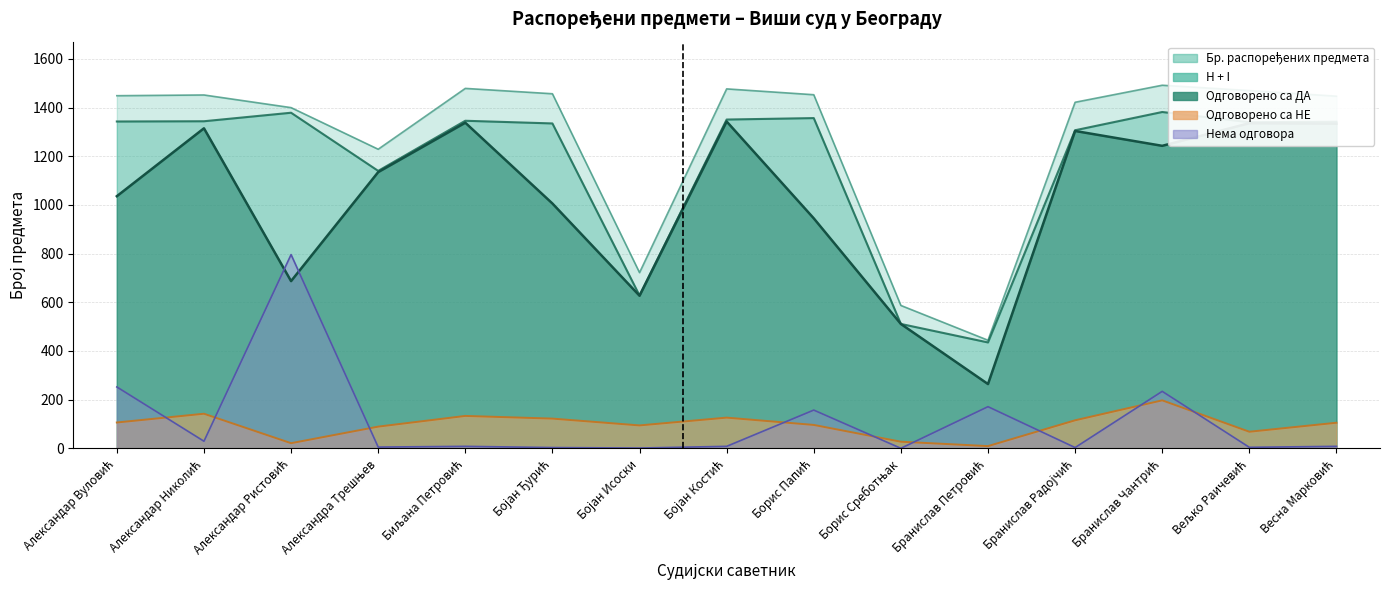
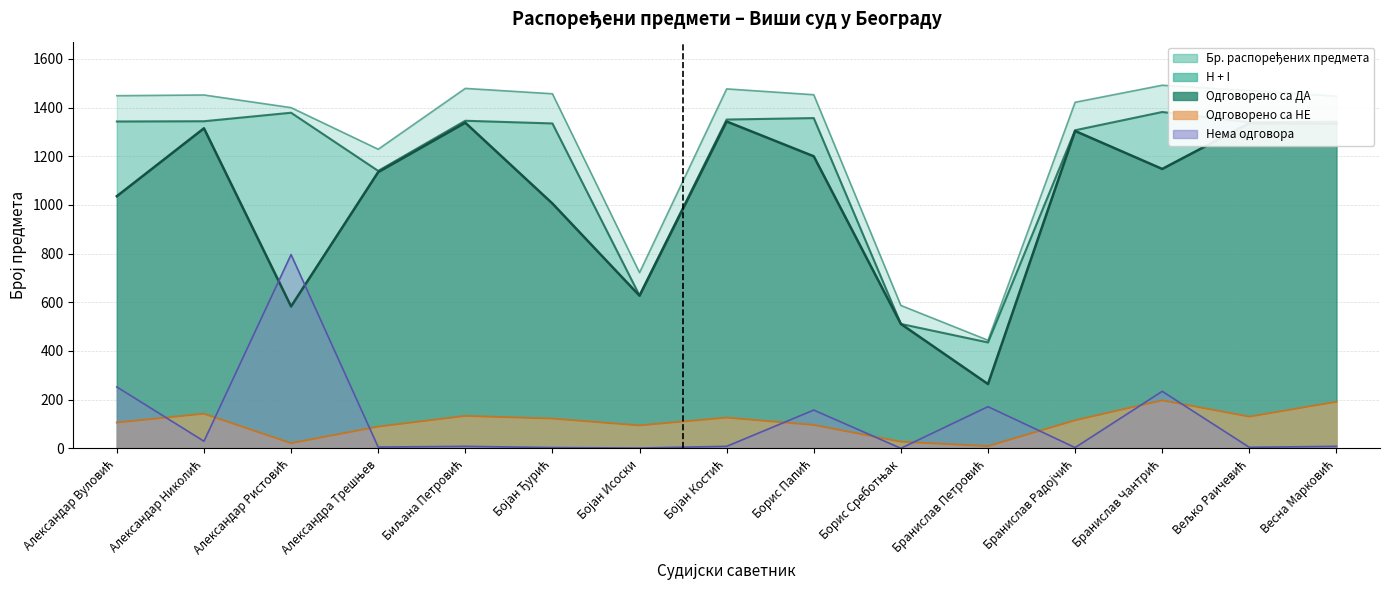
  {
    "Одговорено са ДА": {
      "Александар Вуловић": 1040,
      "Александар Николић": 1320,
-     "Александар Ристовић": 690,
+     "Александар Ристовић": 580,
      "Бојан Ђурић": 1010,
-     "Борис Папић": 950,
+     "Борис Папић": 1200,
      "Бранислав Петровић": 260,
-     "Бранислав Чантрић": 1240
+     "Бранислав Чантрић": 1150
    },
    "Одговорено са НЕ": {
      "Александар Вуловић": 110,
      "Александар Николић": 140,
      "Александар Ристовић": 20,
      "Александра Трешњев": 90,
      "Биљана Петровић": 130,
      "Бојан Ђурић": 120,
      "Бојан Исоски": 90,
      "Бојан Костић": 130,
      "Борис Папић": 100,
      "Борис Среботњак": 30,
      "Бранислав Петровић": 10,
      "Бранислав Радојчић": 120,
      "Бранислав Чантрић": 200,
-     "Вељко Раичевић": 70,
-     "Весна Марковић": 110
+     "Вељко Раичевић": 130,
+     "Весна Марковић": 190
    }
  }
